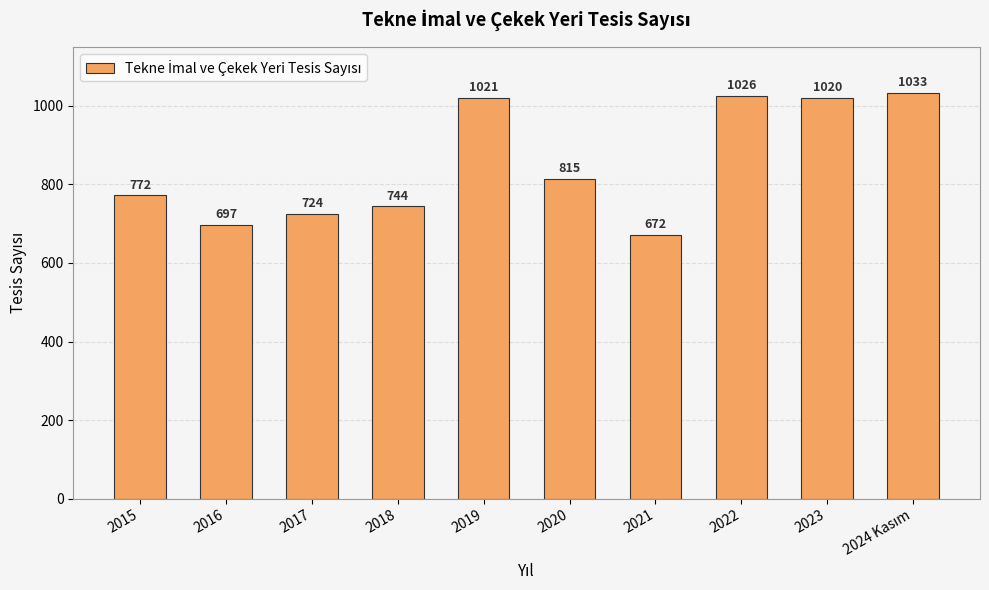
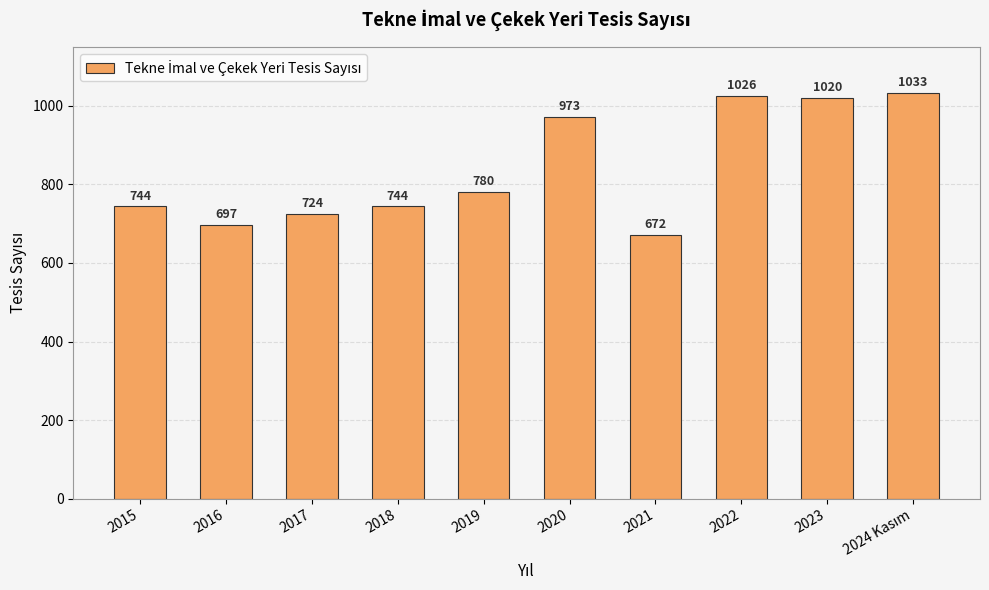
  {
-   "2015": 772,
+   "2015": 744,
    "2016": 697,
    "2017": 724,
    "2018": 744,
-   "2019": 1021,
-   "2020": 815,
+   "2019": 780,
+   "2020": 973,
    "2021": 672,
    "2022": 1026,
    "2023": 1020,
    "2024 Kasım": 1033
  }
